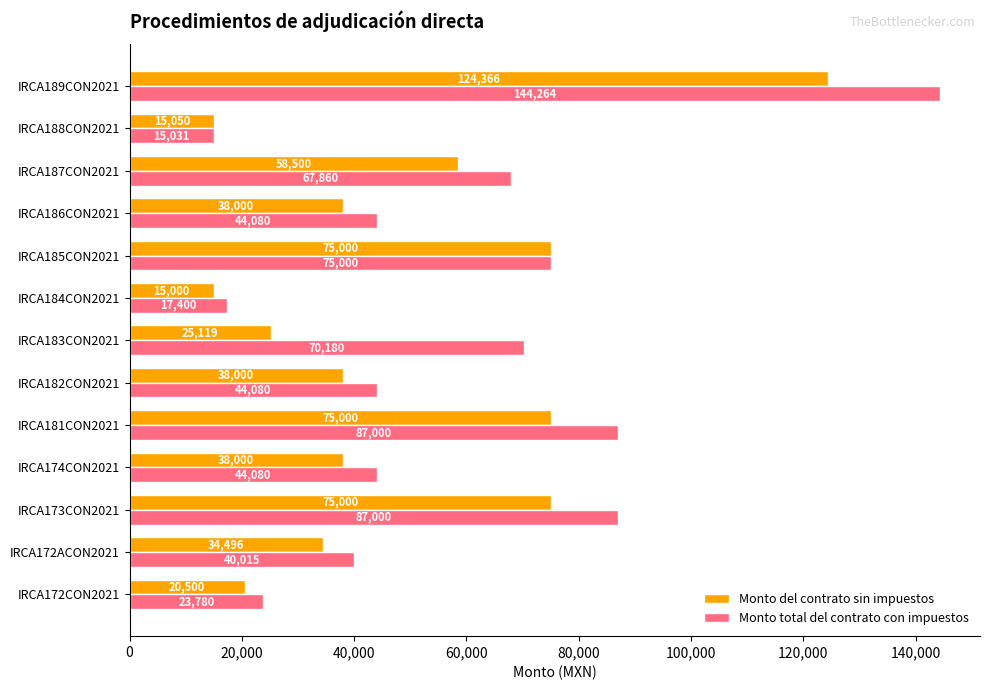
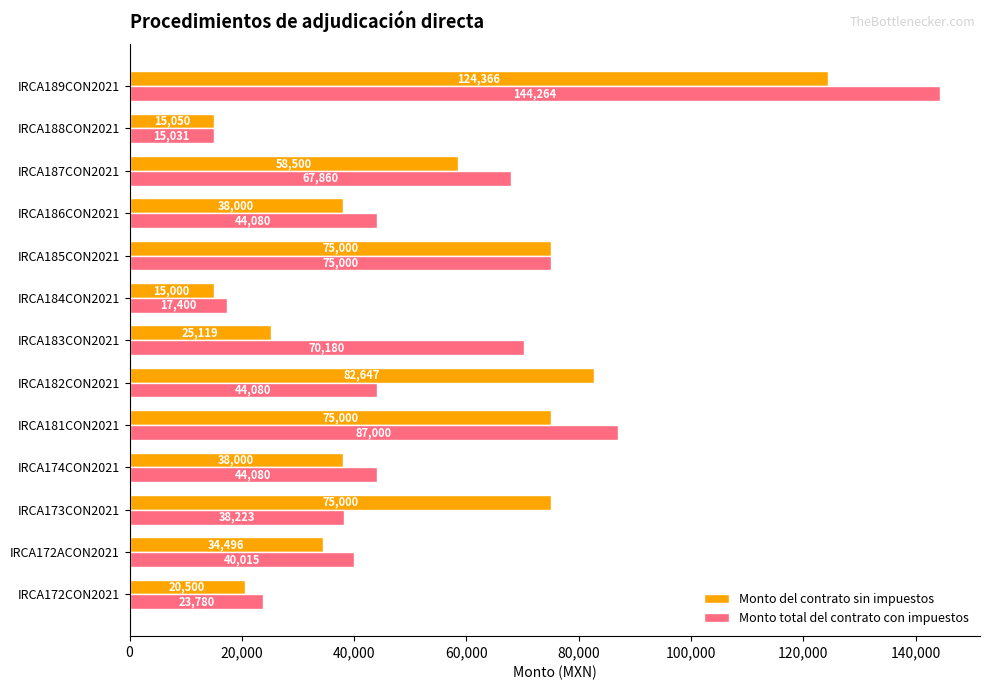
  {
    "Monto del contrato sin impuestos": {
      "IRCA189CON2021": "124,366",
      "IRCA188CON2021": "15,050",
      "IRCA187CON2021": "58,500",
      "IRCA186CON2021": "38,000",
      "IRCA185CON2021": "75,000",
      "IRCA184CON2021": "15,000",
      "IRCA183CON2021": "25,119",
-     "IRCA182CON2021": "38,000",
+     "IRCA182CON2021": "82,647",
      "IRCA181CON2021": "75,000",
      "IRCA174CON2021": "38,000",
      "IRCA173CON2021": "75,000",
      "IRCA172ACON2021": "34,496",
      "IRCA172CON2021": "20,500"
    },
    "Monto total del contrato con impuestos": {
      "IRCA189CON2021": "144,264",
      "IRCA188CON2021": "15,031",
      "IRCA187CON2021": "67,860",
      "IRCA186CON2021": "44,080",
      "IRCA185CON2021": "75,000",
      "IRCA184CON2021": "17,400",
      "IRCA183CON2021": "70,180",
      "IRCA182CON2021": "44,080",
      "IRCA181CON2021": "87,000",
      "IRCA174CON2021": "44,080",
-     "IRCA173CON2021": "87,000",
+     "IRCA173CON2021": "38,223",
      "IRCA172ACON2021": "40,015",
      "IRCA172CON2021": "23,780"
    }
  }
